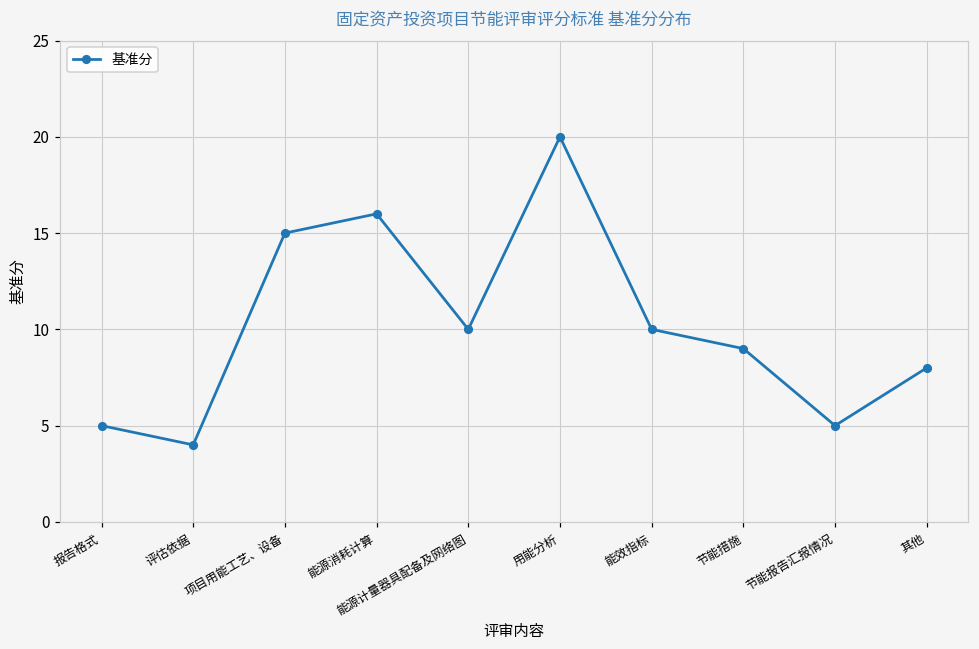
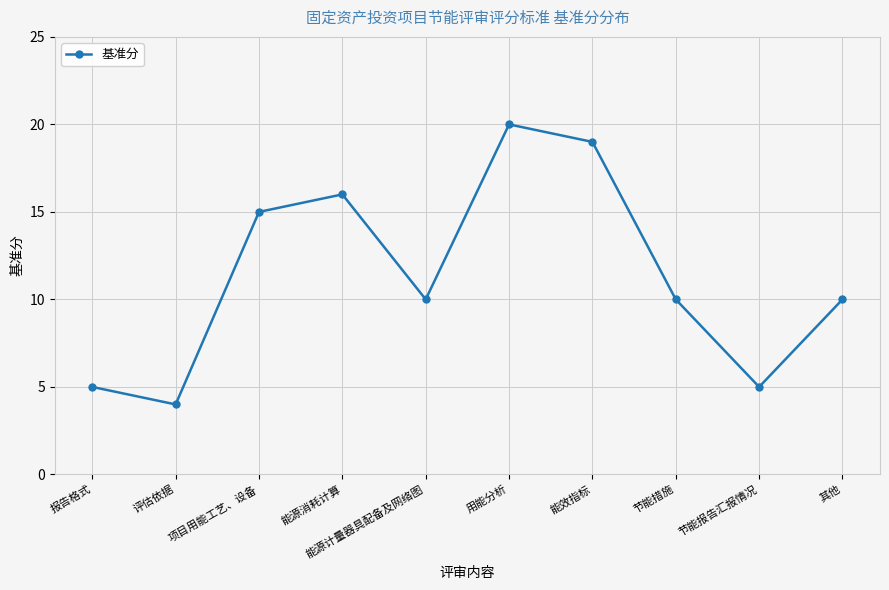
  {
    "报告格式": 5,
    "评估依据": 4,
    "项目用能工艺、设备": 15,
    "能源消耗计算": 16,
    "能源计量器具配备及网络图": 10,
    "用能分析": 20,
-   "能效指标": 10,
-   "节能措施": 9,
+   "能效指标": 19,
+   "节能措施": 10,
    "节能报告汇报情况": 5,
-   "其他": 8
+   "其他": 10
  }
